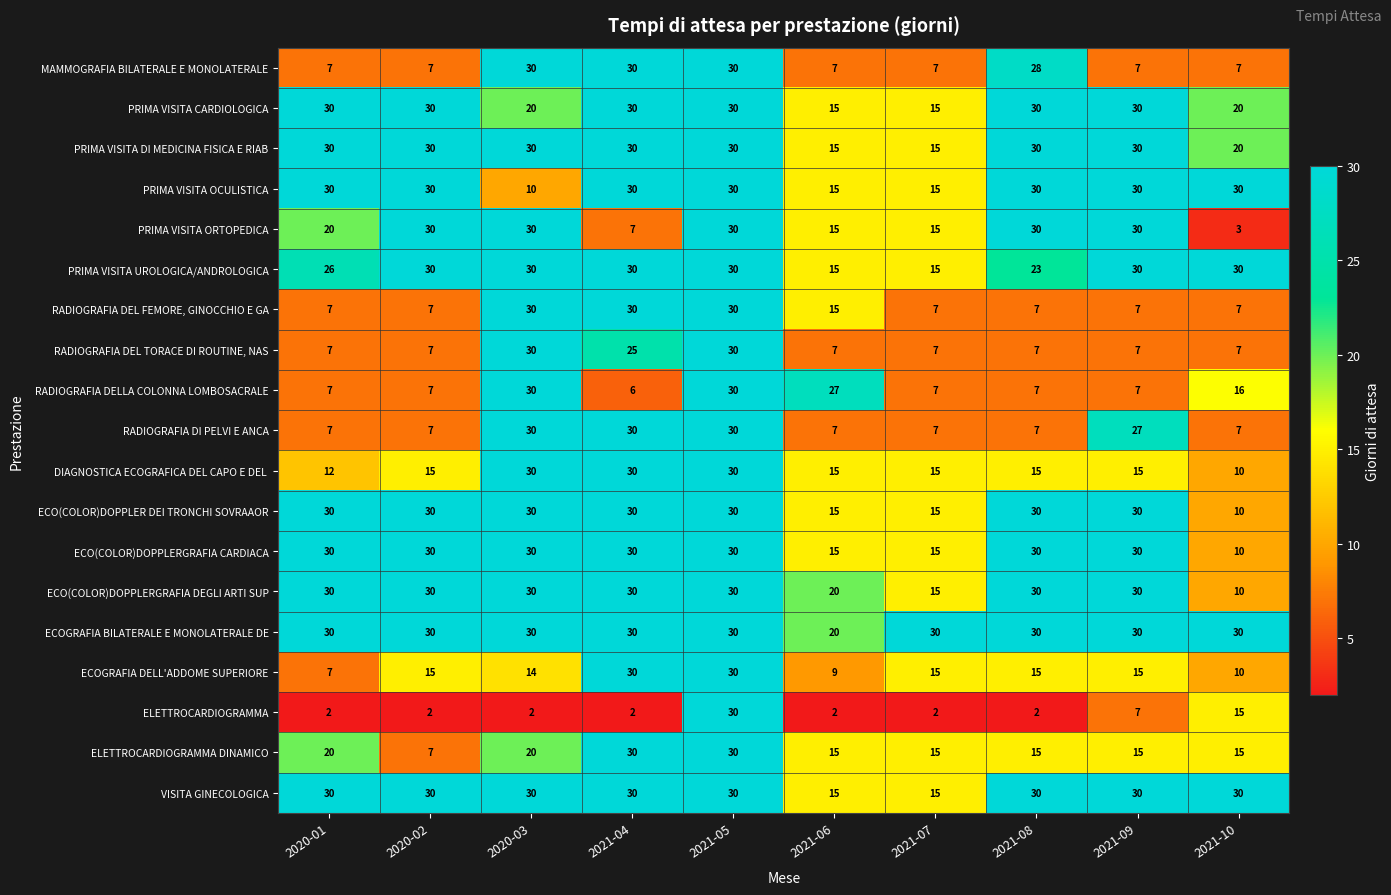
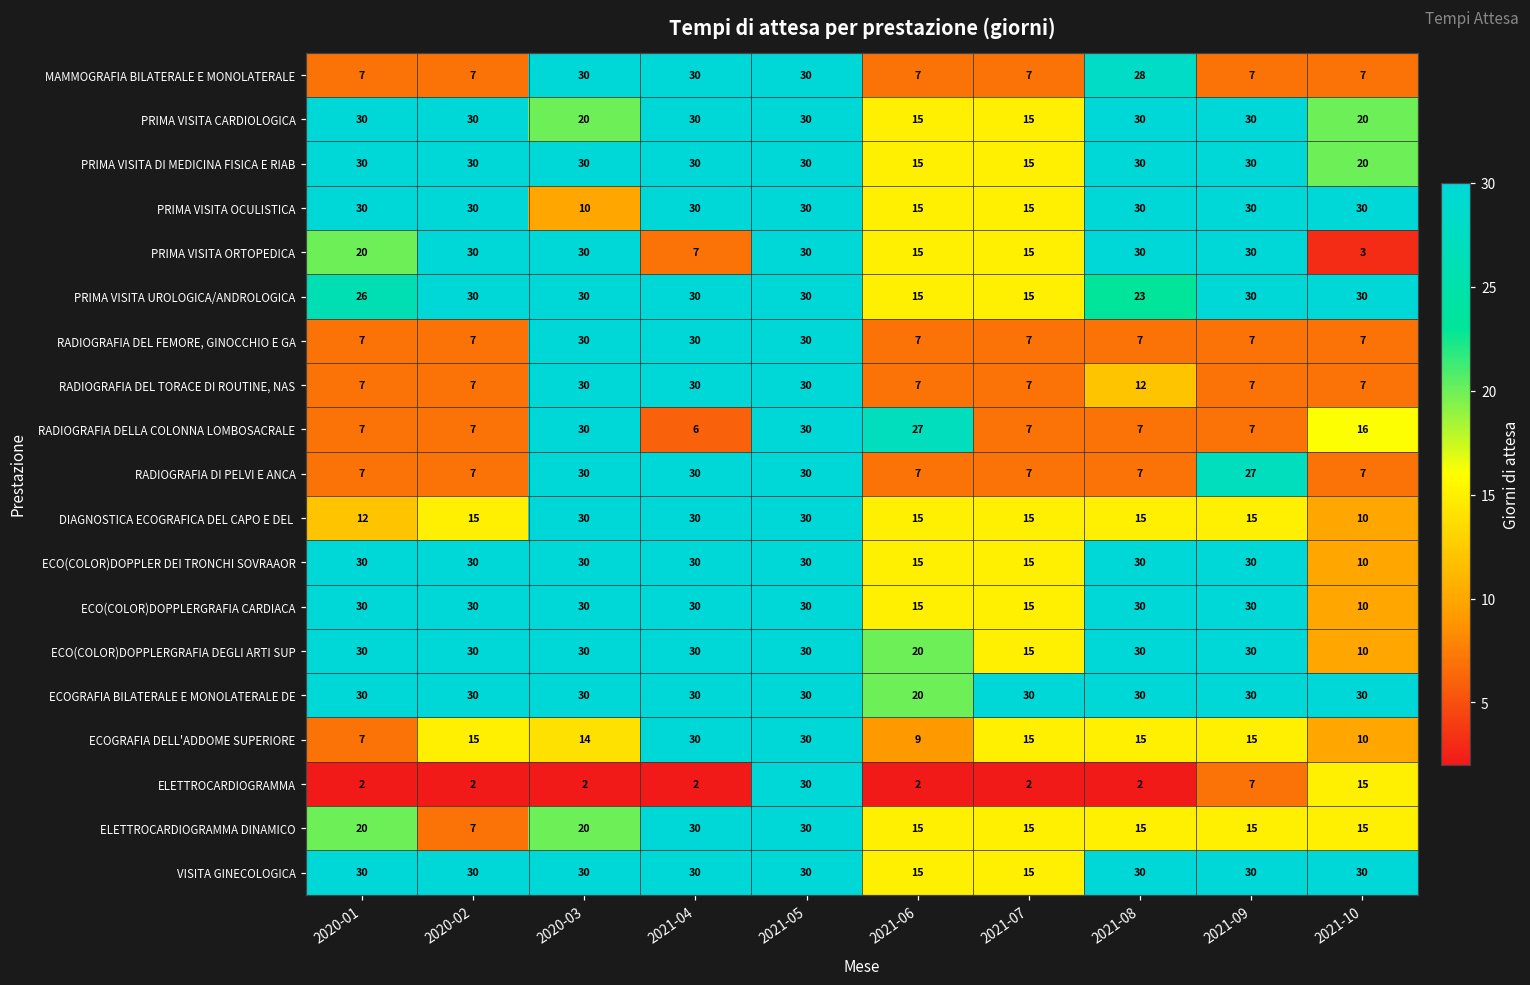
  {
    "MAMMOGRAFIA BILATERALE E MONOLATERALE": {
      "2020-01": 7,
      "2020-02": 7,
      "2020-03": 30,
      "2021-04": 30,
      "2021-05": 30,
      "2021-06": 7,
      "2021-07": 7,
      "2021-08": 28,
      "2021-09": 7,
      "2021-10": 7
    },
    "PRIMA VISITA CARDIOLOGICA": {
      "2020-01": 30,
      "2020-02": 30,
      "2020-03": 20,
      "2021-04": 30,
      "2021-05": 30,
      "2021-06": 15,
      "2021-07": 15,
      "2021-08": 30,
      "2021-09": 30,
      "2021-10": 20
    },
    "PRIMA VISITA DI MEDICINA FISICA E RIAB": {
      "2020-01": 30,
      "2020-02": 30,
      "2020-03": 30,
      "2021-04": 30,
      "2021-05": 30,
      "2021-06": 15,
      "2021-07": 15,
      "2021-08": 30,
      "2021-09": 30,
      "2021-10": 20
    },
    "PRIMA VISITA OCULISTICA": {
      "2020-01": 30,
      "2020-02": 30,
      "2020-03": 10,
      "2021-04": 30,
      "2021-05": 30,
      "2021-06": 15,
      "2021-07": 15,
      "2021-08": 30,
      "2021-09": 30,
      "2021-10": 30
    },
    "PRIMA VISITA ORTOPEDICA": {
      "2020-01": 20,
      "2020-02": 30,
      "2020-03": 30,
      "2021-04": 7,
      "2021-05": 30,
      "2021-06": 15,
      "2021-07": 15,
      "2021-08": 30,
      "2021-09": 30,
      "2021-10": 3
    },
    "PRIMA VISITA UROLOGICA/ANDROLOGICA": {
      "2020-01": 26,
      "2020-02": 30,
      "2020-03": 30,
      "2021-04": 30,
      "2021-05": 30,
      "2021-06": 15,
      "2021-07": 15,
      "2021-08": 23,
      "2021-09": 30,
      "2021-10": 30
    },
    "RADIOGRAFIA DEL FEMORE, GINOCCHIO E GA": {
      "2020-01": 7,
      "2020-02": 7,
      "2020-03": 30,
      "2021-04": 30,
      "2021-05": 30,
-     "2021-06": 15,
+     "2021-06": 7,
      "2021-07": 7,
      "2021-08": 7,
      "2021-09": 7,
      "2021-10": 7
    },
    "RADIOGRAFIA DEL TORACE DI ROUTINE, NAS": {
      "2020-01": 7,
      "2020-02": 7,
      "2020-03": 30,
-     "2021-04": 25,
+     "2021-04": 30,
      "2021-05": 30,
      "2021-06": 7,
      "2021-07": 7,
-     "2021-08": 7,
+     "2021-08": 12,
      "2021-09": 7,
      "2021-10": 7
    },
    "RADIOGRAFIA DELLA COLONNA LOMBOSACRALE": {
      "2020-01": 7,
      "2020-02": 7,
      "2020-03": 30,
      "2021-04": 6,
      "2021-05": 30,
      "2021-06": 27,
      "2021-07": 7,
      "2021-08": 7,
      "2021-09": 7,
      "2021-10": 16
    },
    "RADIOGRAFIA DI PELVI E ANCA": {
      "2020-01": 7,
      "2020-02": 7,
      "2020-03": 30,
      "2021-04": 30,
      "2021-05": 30,
      "2021-06": 7,
      "2021-07": 7,
      "2021-08": 7,
      "2021-09": 27,
      "2021-10": 7
    },
    "DIAGNOSTICA ECOGRAFICA DEL CAPO E DEL": {
      "2020-01": 12,
      "2020-02": 15,
      "2020-03": 30,
      "2021-04": 30,
      "2021-05": 30,
      "2021-06": 15,
      "2021-07": 15,
      "2021-08": 15,
      "2021-09": 15,
      "2021-10": 10
    },
    "ECO(COLOR)DOPPLER DEI TRONCHI SOVRAAOR": {
      "2020-01": 30,
      "2020-02": 30,
      "2020-03": 30,
      "2021-04": 30,
      "2021-05": 30,
      "2021-06": 15,
      "2021-07": 15,
      "2021-08": 30,
      "2021-09": 30,
      "2021-10": 10
    },
    "ECO(COLOR)DOPPLERGRAFIA CARDIACA": {
      "2020-01": 30,
      "2020-02": 30,
      "2020-03": 30,
      "2021-04": 30,
      "2021-05": 30,
      "2021-06": 15,
      "2021-07": 15,
      "2021-08": 30,
      "2021-09": 30,
      "2021-10": 10
    },
    "ECO(COLOR)DOPPLERGRAFIA DEGLI ARTI SUP": {
      "2020-01": 30,
      "2020-02": 30,
      "2020-03": 30,
      "2021-04": 30,
      "2021-05": 30,
      "2021-06": 20,
      "2021-07": 15,
      "2021-08": 30,
      "2021-09": 30,
      "2021-10": 10
    },
    "ECOGRAFIA BILATERALE E MONOLATERALE DE": {
      "2020-01": 30,
      "2020-02": 30,
      "2020-03": 30,
      "2021-04": 30,
      "2021-05": 30,
      "2021-06": 20,
      "2021-07": 30,
      "2021-08": 30,
      "2021-09": 30,
      "2021-10": 30
    },
    "ECOGRAFIA DELL'ADDOME SUPERIORE": {
      "2020-01": 7,
      "2020-02": 15,
      "2020-03": 14,
      "2021-04": 30,
      "2021-05": 30,
      "2021-06": 9,
      "2021-07": 15,
      "2021-08": 15,
      "2021-09": 15,
      "2021-10": 10
    },
    "ELETTROCARDIOGRAMMA": {
      "2020-01": 2,
      "2020-02": 2,
      "2020-03": 2,
      "2021-04": 2,
      "2021-05": 30,
      "2021-06": 2,
      "2021-07": 2,
      "2021-08": 2,
      "2021-09": 7,
      "2021-10": 15
    },
    "ELETTROCARDIOGRAMMA DINAMICO": {
      "2020-01": 20,
      "2020-02": 7,
      "2020-03": 20,
      "2021-04": 30,
      "2021-05": 30,
      "2021-06": 15,
      "2021-07": 15,
      "2021-08": 15,
      "2021-09": 15,
      "2021-10": 15
    },
    "VISITA GINECOLOGICA": {
      "2020-01": 30,
      "2020-02": 30,
      "2020-03": 30,
      "2021-04": 30,
      "2021-05": 30,
      "2021-06": 15,
      "2021-07": 15,
      "2021-08": 30,
      "2021-09": 30,
      "2021-10": 30
    }
  }
